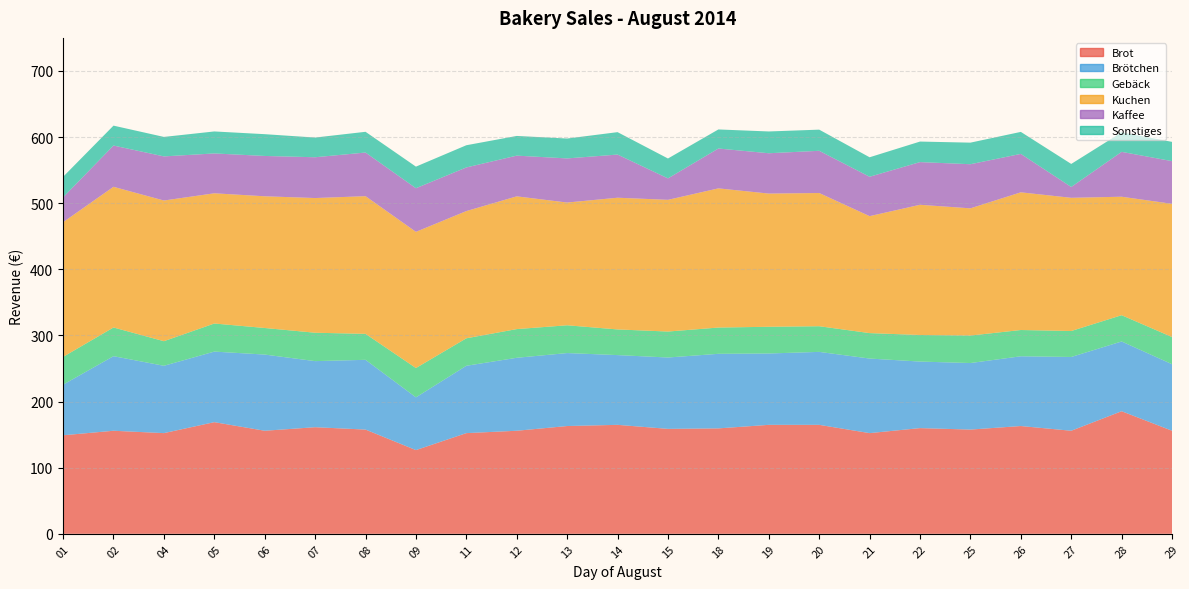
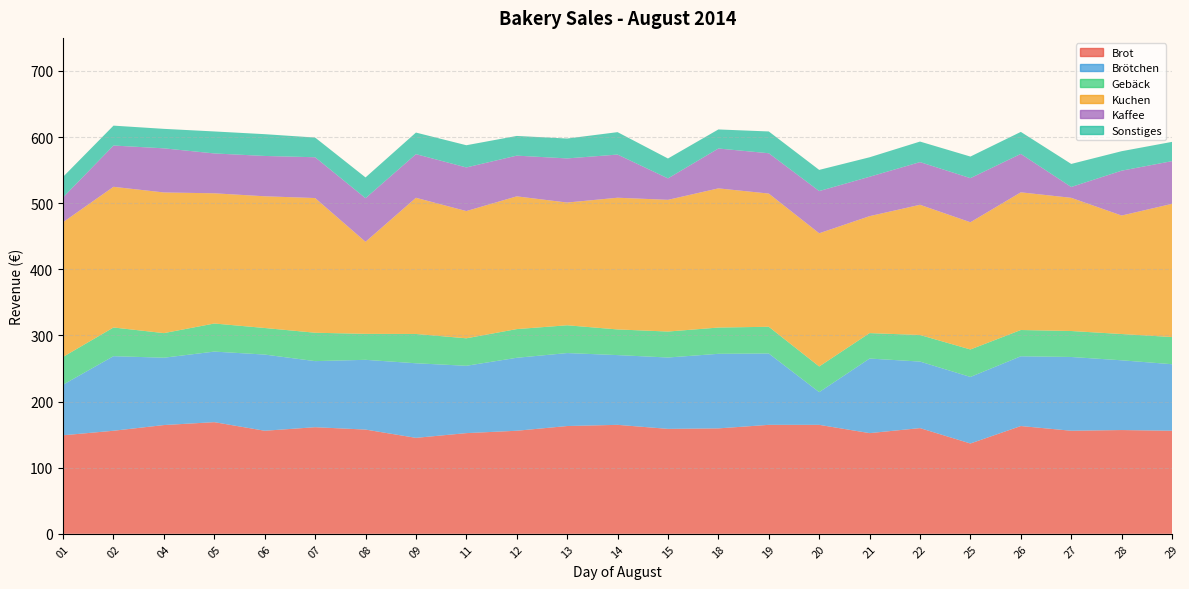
  {
    "Brot": {
      "01": 150,
      "02": 160,
-     "04": 150,
+     "04": 160,
      "05": 170,
      "06": 160,
      "07": 160,
      "08": 160,
-     "09": 130,
+     "09": 150,
      "11": 150,
      "12": 160,
      "13": 160,
      "14": 160,
      "15": 160,
      "18": 160,
      "19": 160,
      "20": 160,
      "21": 150,
      "22": 160,
-     "25": 160,
+     "25": 140,
      "26": 160,
      "27": 160,
-     "28": 190,
+     "28": 160,
      "29": 160
    },
    "Brötchen": {
      "01": 80,
      "02": 110,
      "04": 100,
      "05": 110,
      "06": 120,
      "07": 100,
      "08": 110,
-     "09": 80,
+     "09": 110,
      "11": 100,
      "12": 110,
      "13": 110,
      "14": 110,
      "15": 110,
      "18": 110,
      "19": 110,
-     "20": 110,
+     "20": 50,
      "21": 110,
      "22": 100,
      "25": 100,
      "26": 110,
      "27": 110,
      "28": 110,
      "29": 100
    },
    "Kuchen": {
      "01": 200,
      "02": 210,
      "04": 210,
      "05": 200,
      "06": 200,
      "07": 200,
-     "08": 210,
+     "08": 140,
      "09": 210,
      "11": 190,
      "12": 200,
      "13": 190,
      "14": 200,
      "15": 200,
      "18": 210,
      "19": 200,
      "20": 200,
      "21": 180,
      "22": 200,
      "25": 190,
      "26": 210,
      "27": 200,
      "28": 180,
      "29": 200
    },
    "Kaffee": {
      "01": 40,
      "02": 60,
      "04": 70,
      "05": 60,
      "06": 60,
      "07": 60,
      "08": 70,
      "09": 70,
      "11": 70,
      "12": 60,
      "13": 70,
      "14": 70,
      "15": 30,
      "18": 60,
      "19": 60,
      "20": 60,
      "21": 60,
      "22": 60,
      "25": 70,
      "26": 60,
      "27": 20,
      "28": 70,
      "29": 60
    }
  }
